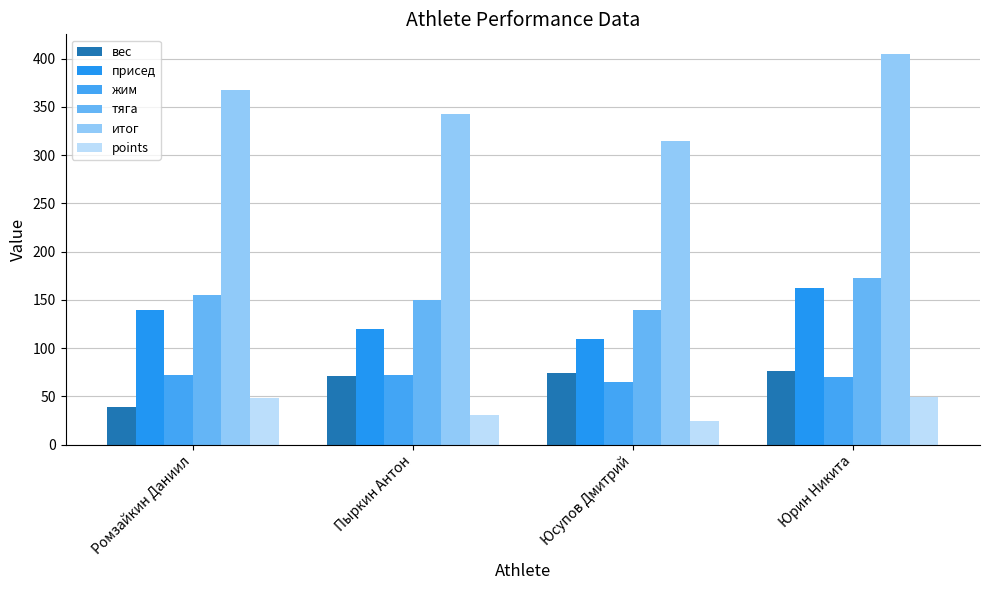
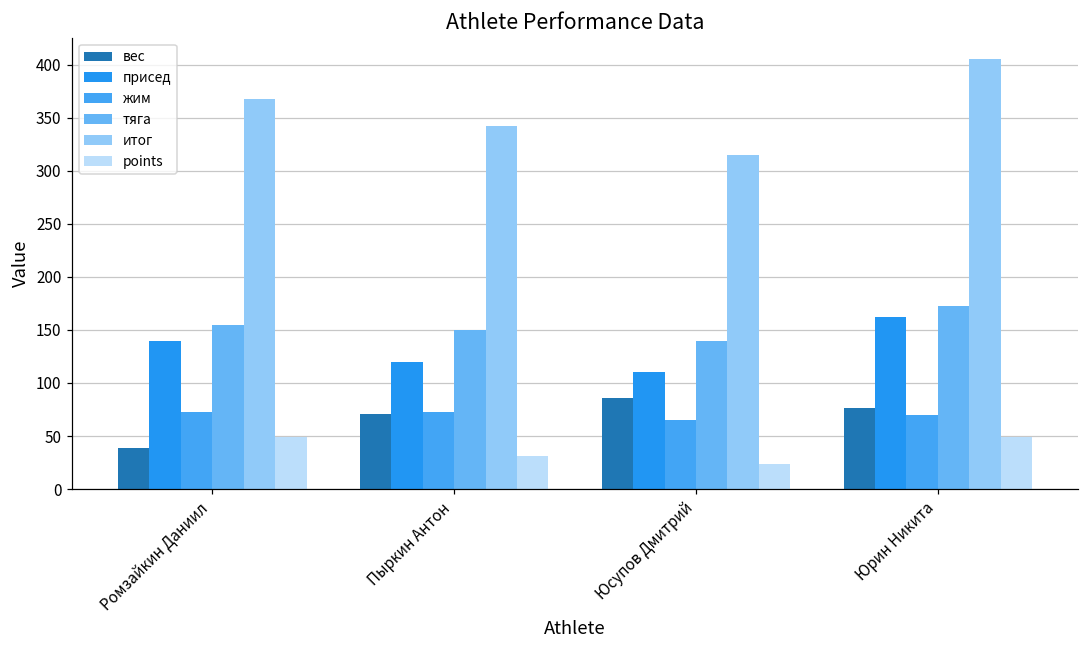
  {
    "вес": {
      "Ромзайкин Даниил": 40,
      "Пыркин Антон": 70,
-     "Юсупов Дмитрий": 70,
+     "Юсупов Дмитрий": 90,
      "Юрин Никита": 80
    }
  }
